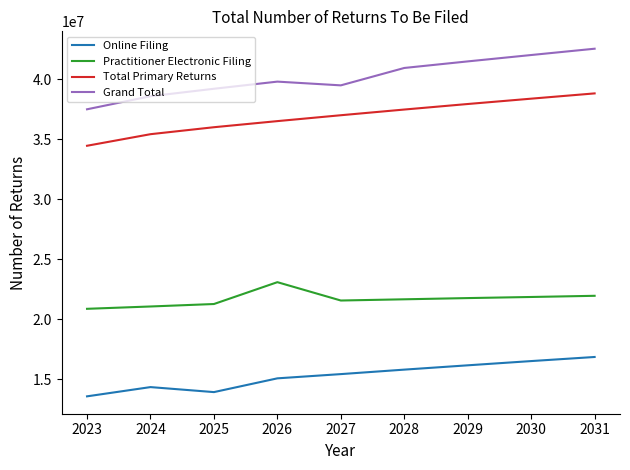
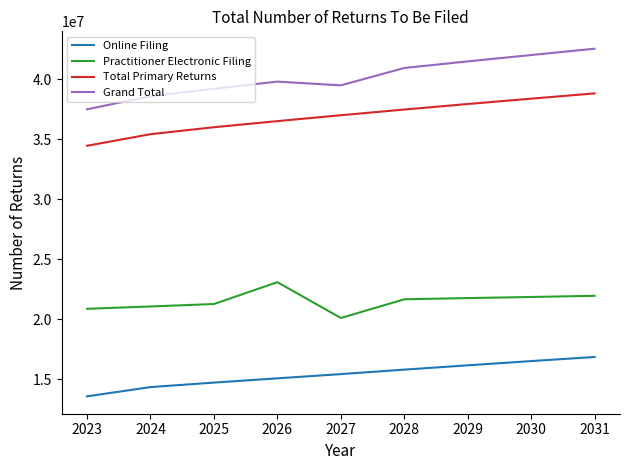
  {
    "Online Filing": {
      "2023": 13600000,
      "2024": 14400000,
-     "2025": 13900000,
+     "2025": 14700000,
      "2026": 15100000,
      "2027": 15400000,
      "2028": 15800000,
      "2029": 16200000,
      "2030": 16500000,
      "2031": 16900000
    },
    "Practitioner Electronic Filing": {
      "2023": 20900000,
      "2024": 21100000,
      "2025": 21300000,
      "2026": 23100000,
-     "2027": 21600000,
+     "2027": 20100000,
      "2028": 21700000,
      "2029": 21800000,
      "2030": 21900000,
      "2031": 22000000
    },
    "Total Primary Returns": {
      "2023": 34500000,
      "2024": 35400000,
      "2025": 36000000,
      "2026": 36500000,
      "2027": 37000000,
      "2028": 37500000,
      "2029": 37900000,
      "2030": 38400000,
      "2031": 38800000
    },
    "Grand Total": {
      "2023": 37500000,
      "2026": 39800000,
      "2027": 39500000,
      "2028": 40900000,
      "2029": 41500000,
      "2030": 42000000,
      "2031": 42600000
    }
  }
